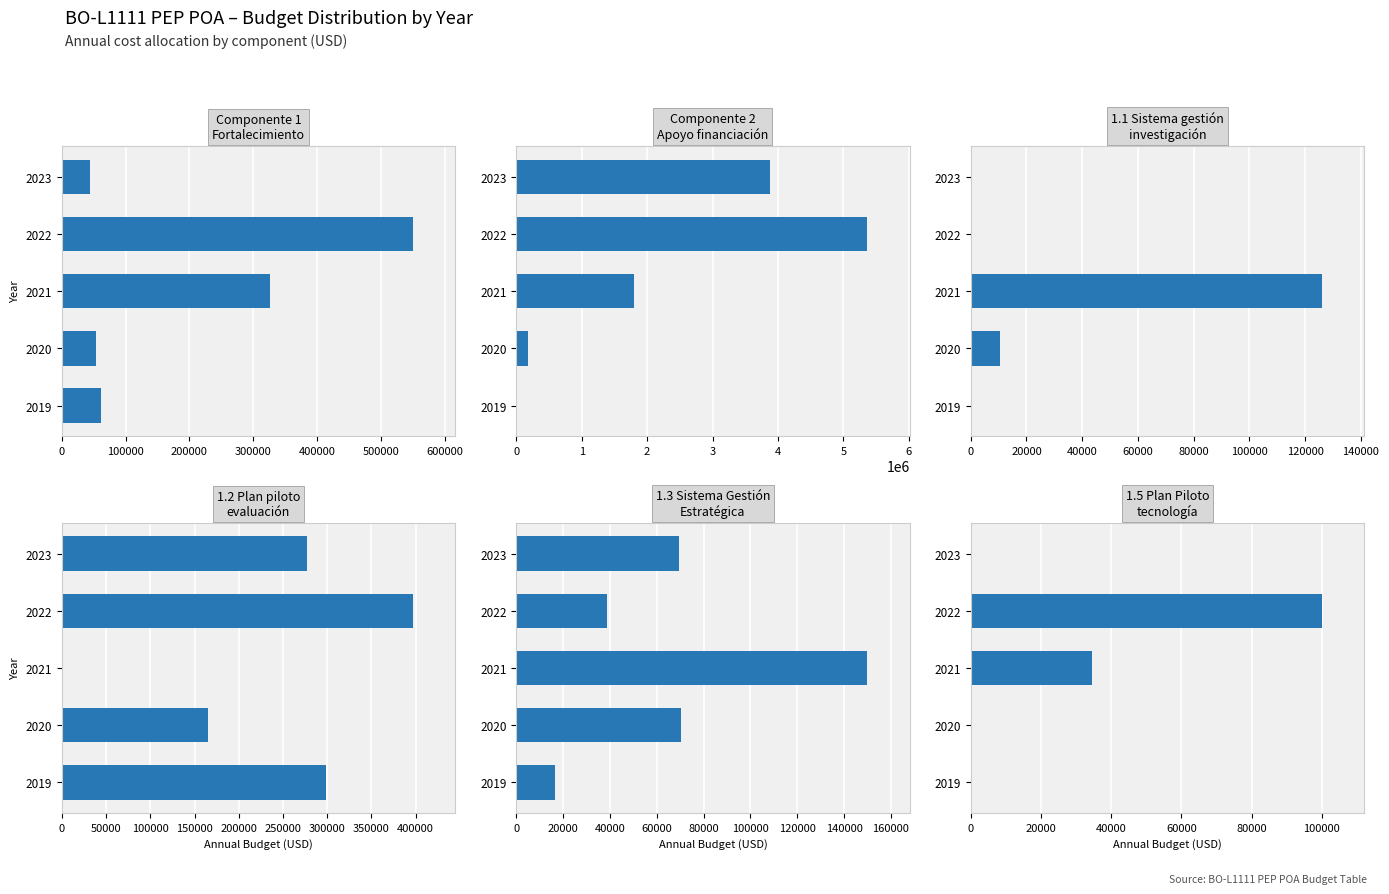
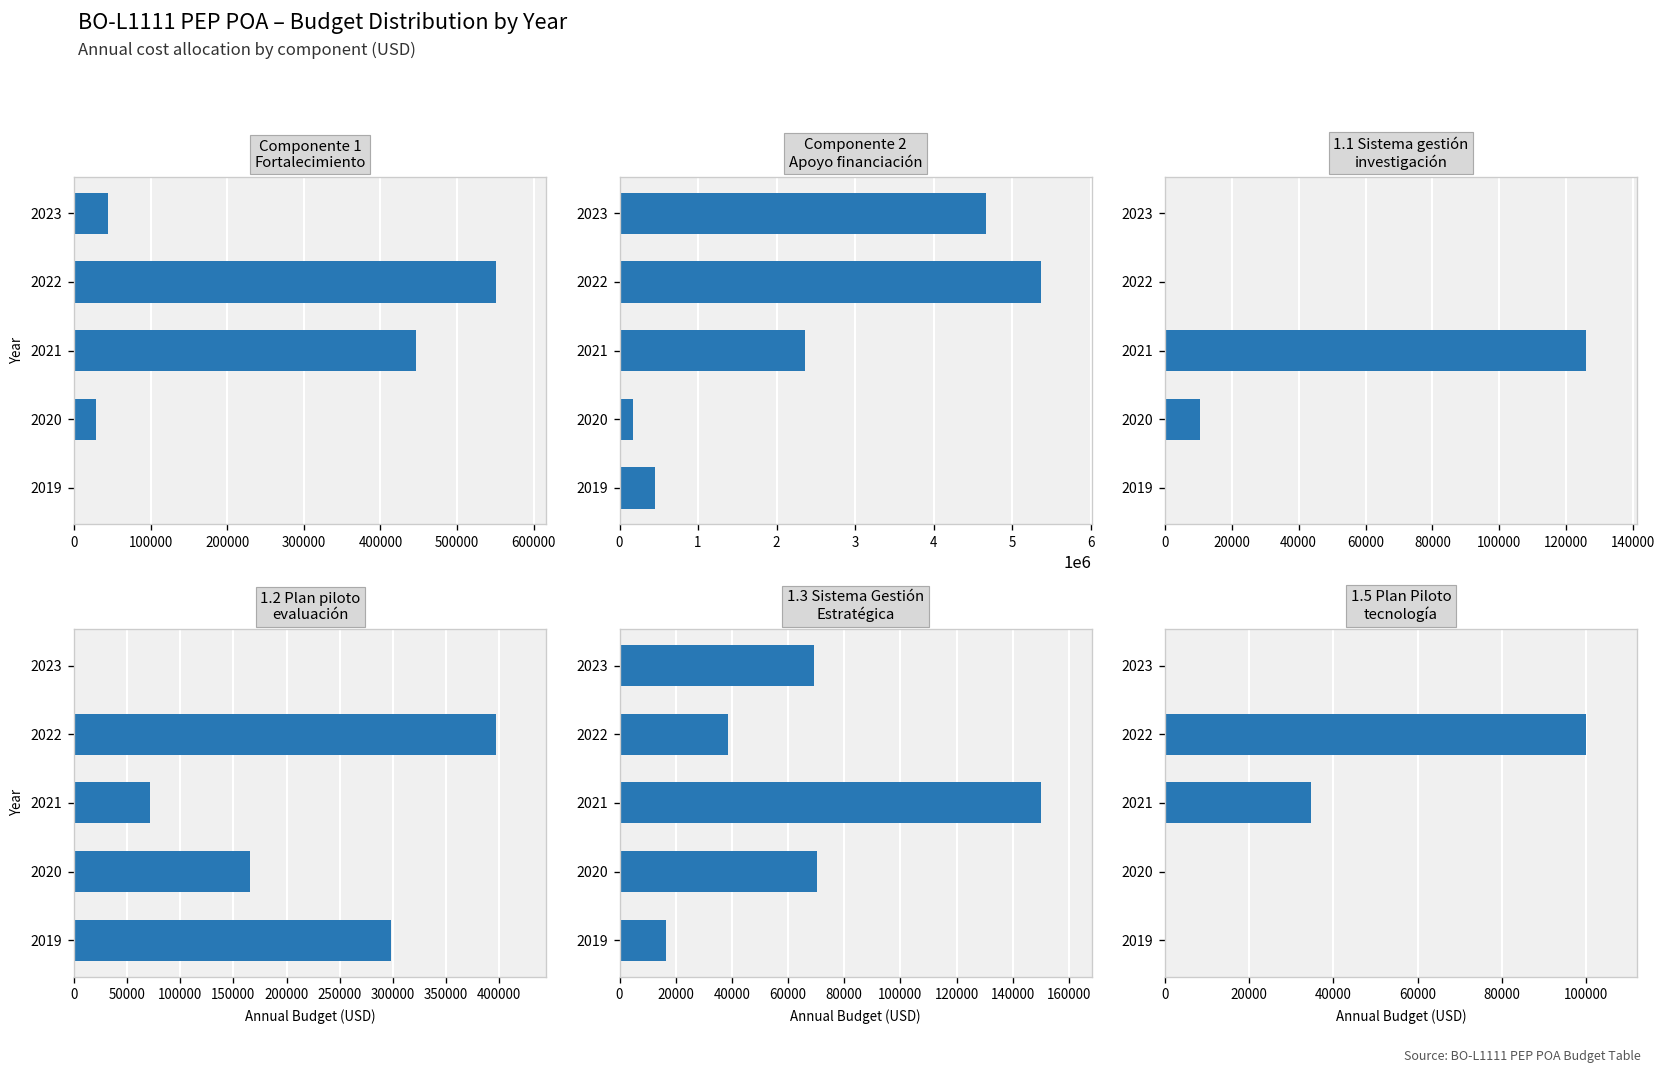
  {
    "Componente 1 Fortalecimiento": {
      "2023": 40000,
      "2022": 550000,
-     "2021": 330000,
-     "2020": 50000,
-     "2019": 60000
+     "2021": 450000,
+     "2020": 30000,
+     "2019": 0
    },
    "Componente 2 Apoyo financiación": {
-     "2023": 3900000,
+     "2023": 4700000,
      "2022": 5400000,
-     "2021": 1800000,
+     "2021": 2400000,
      "2020": 200000,
-     "2019": 0
+     "2019": 400000
    },
    "1.1 Sistema gestión investigación": {
      "2023": 0,
      "2022": 0,
      "2021": 126000,
      "2020": 10000,
      "2019": 0
    },
    "1.2 Plan piloto evaluación": {
-     "2023": 280000,
+     "2023": 0,
      "2022": 400000,
-     "2021": 0,
+     "2021": 70000,
      "2020": 170000,
      "2019": 300000
    },
    "1.3 Sistema Gestión Estratégica": {
      "2023": 69000,
      "2022": 39000,
      "2021": 150000,
      "2020": 70000,
      "2019": 17000
    },
    "1.5 Plan Piloto tecnología": {
      "2023": 0,
      "2022": 100000,
      "2021": 35000,
      "2020": 0,
      "2019": 0
    }
  }
